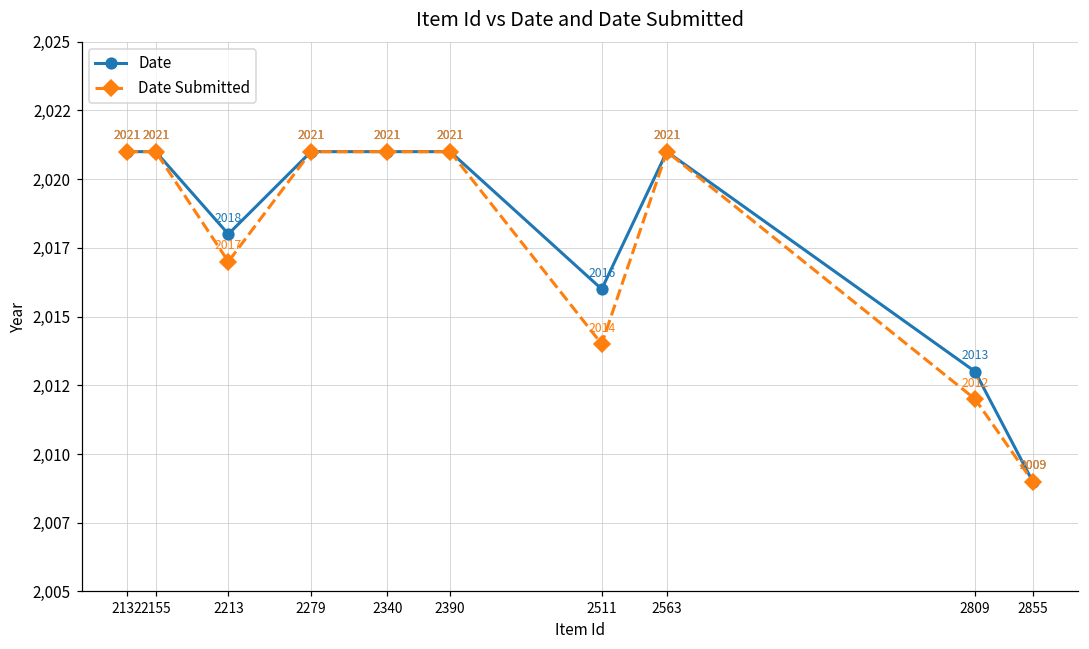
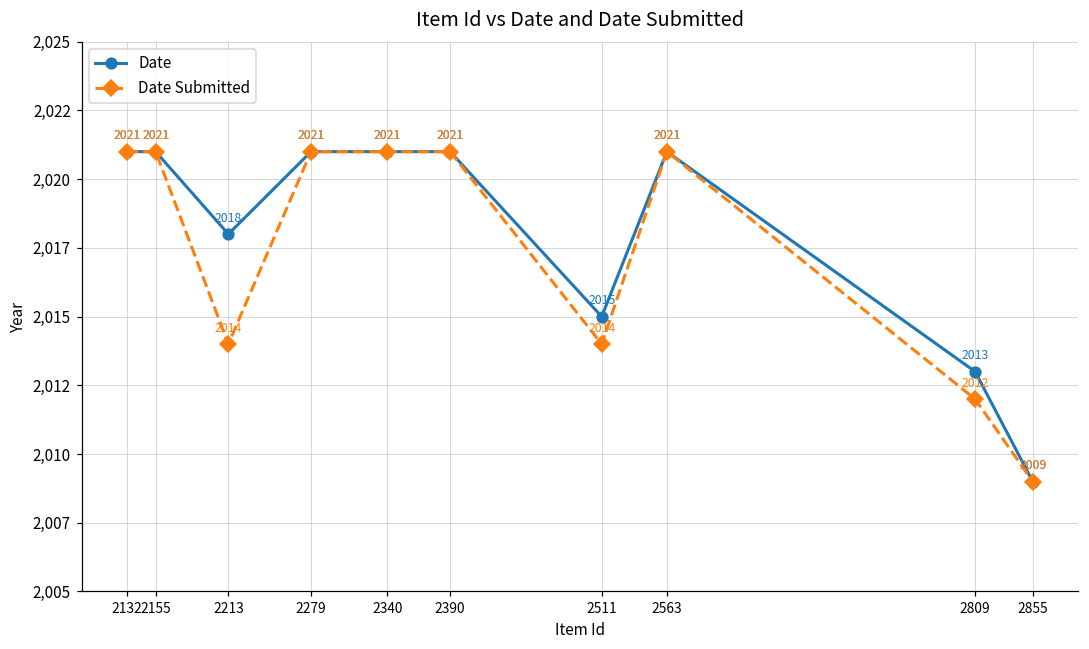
  {
    "Date": {
      "2213": 2018,
-     "2511": 2016,
+     "2511": 2015,
      "2809": 2013
    },
    "Date Submitted": {
-     "2213": 2017,
+     "2213": 2014,
      "2511": 2014,
      "2809": 2012
    }
  }
